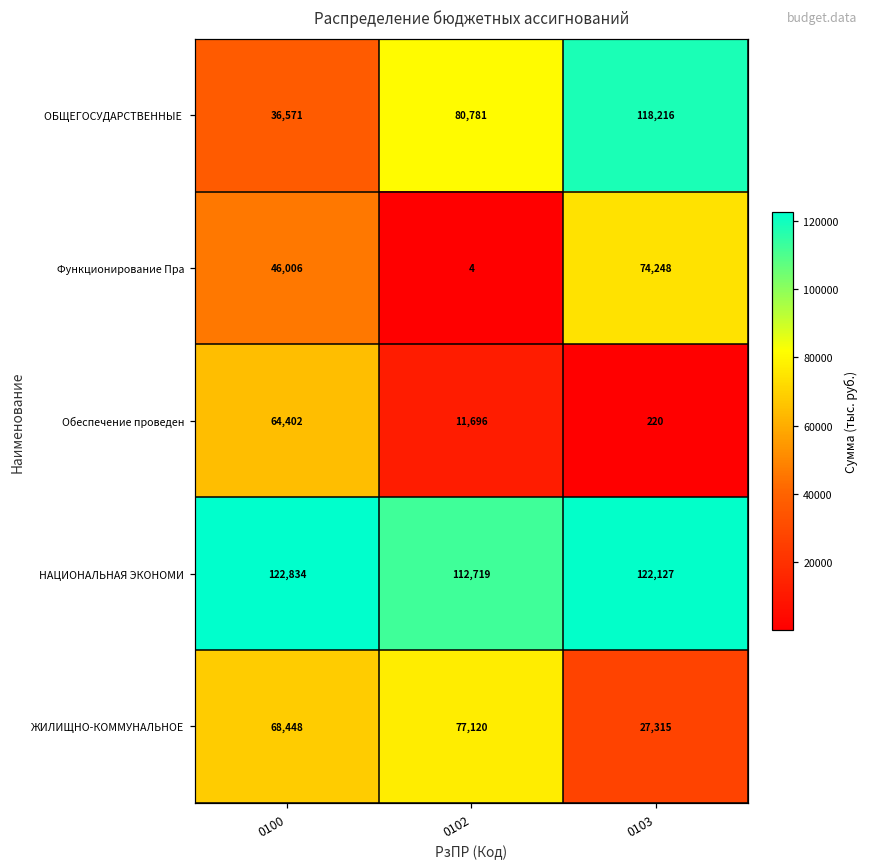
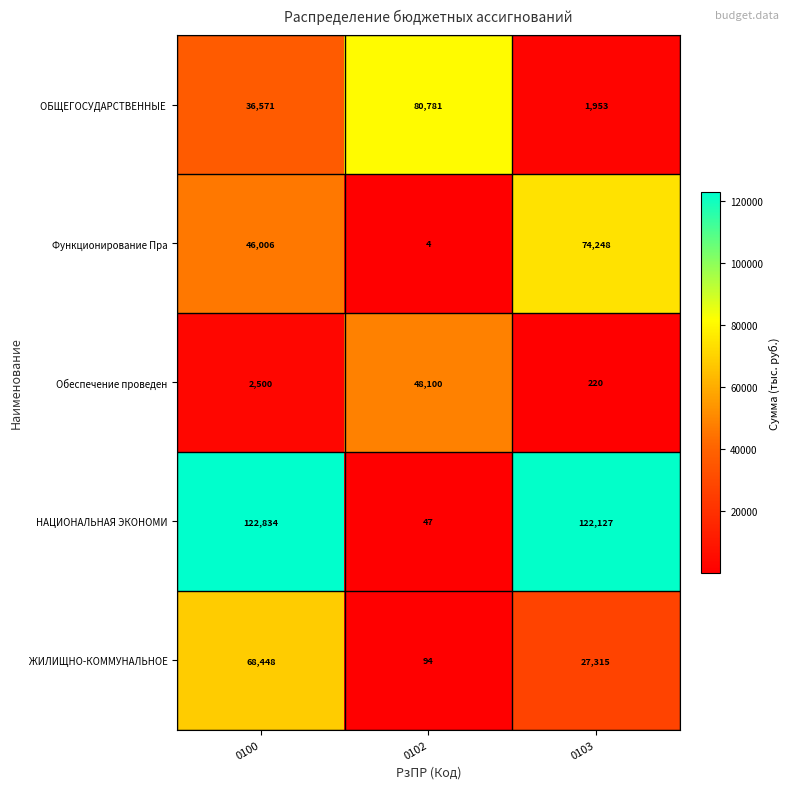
  {
    "ОБЩЕГОСУДАРСТВЕННЫЕ": {
      "0100": "36,571",
      "0102": "80,781",
-     "0103": "118,216"
+     "0103": "1,953"
    },
    "Функционирование Пра": {
      "0100": "46,006",
      "0102": "4",
      "0103": "74,248"
    },
    "Обеспечение проведен": {
-     "0100": "64,402",
-     "0102": "11,696",
+     "0100": "2,500",
+     "0102": "48,100",
      "0103": "220"
    },
    "НАЦИОНАЛЬНАЯ ЭКОНОМИ": {
      "0100": "122,834",
-     "0102": "112,719",
+     "0102": "47",
      "0103": "122,127"
    },
    "ЖИЛИЩНО-КОММУНАЛЬНОЕ": {
      "0100": "68,448",
-     "0102": "77,120",
+     "0102": "94",
      "0103": "27,315"
    }
  }
